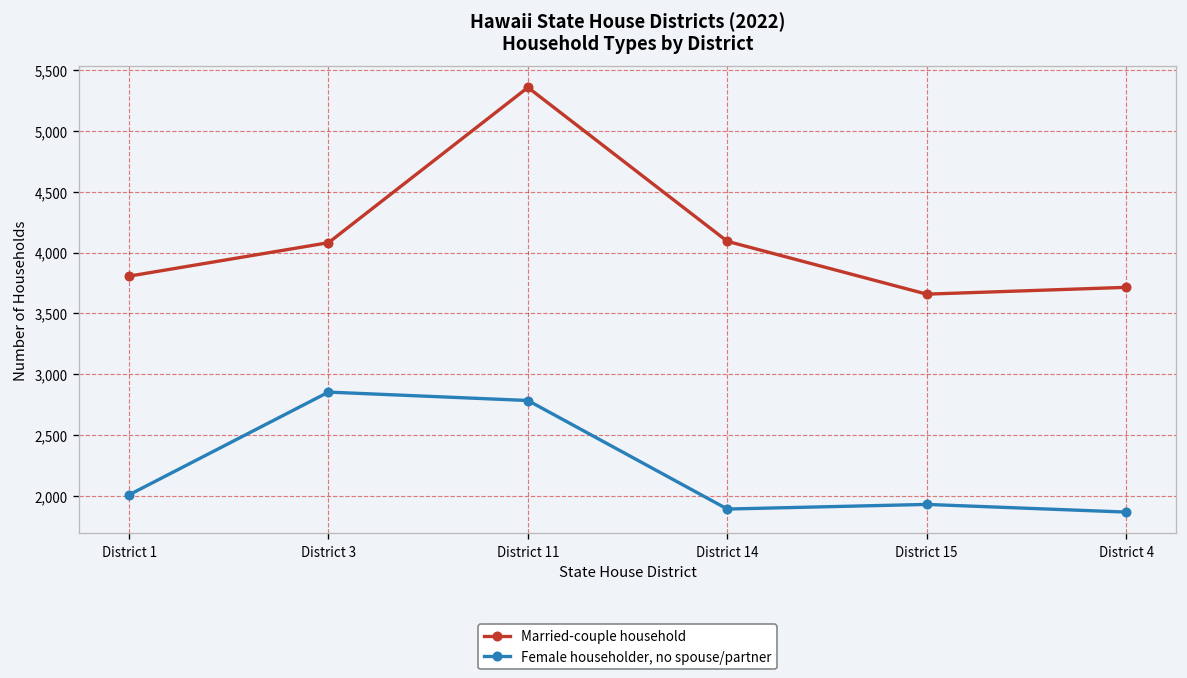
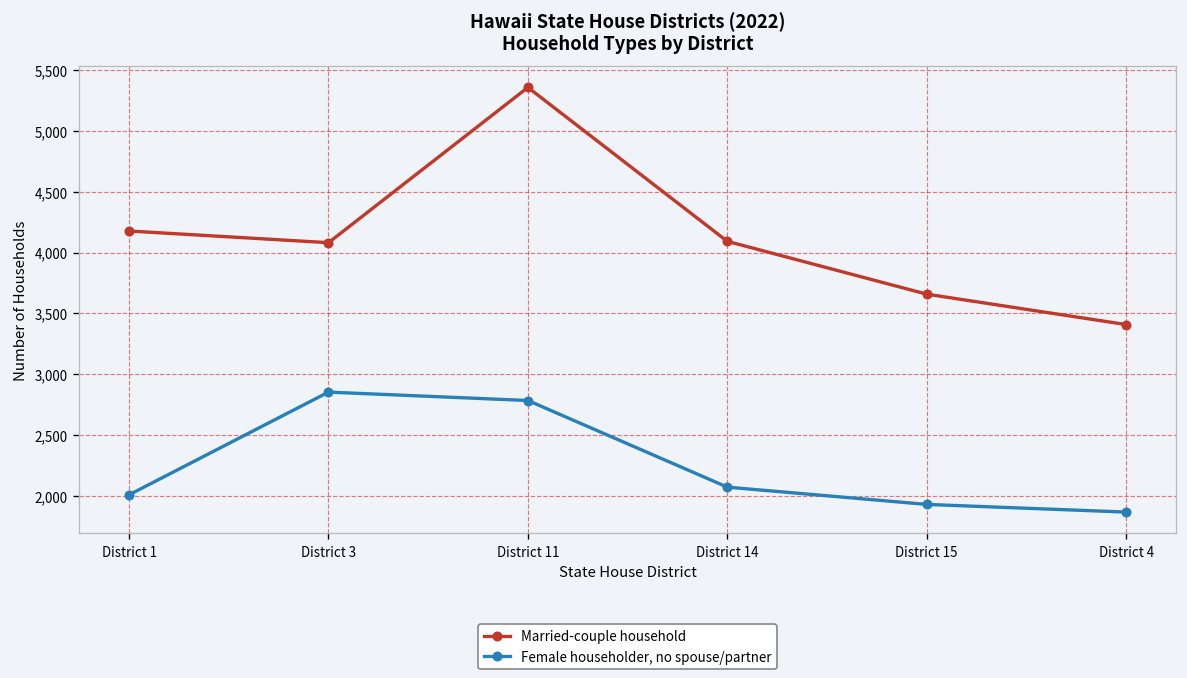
  {
    "Married-couple household": {
-     "District 1": "3,810",
+     "District 1": "4,180",
      "District 3": "4,080",
      "District 11": "5,360",
      "District 14": "4,090",
      "District 15": "3,660",
-     "District 4": "3,710"
+     "District 4": "3,410"
    },
    "Female householder, no spouse/partner": {
      "District 1": "2,010",
      "District 3": "2,850",
      "District 11": "2,780",
-     "District 14": "1,890",
+     "District 14": "2,070",
      "District 15": "1,930",
      "District 4": "1,870"
    }
  }
